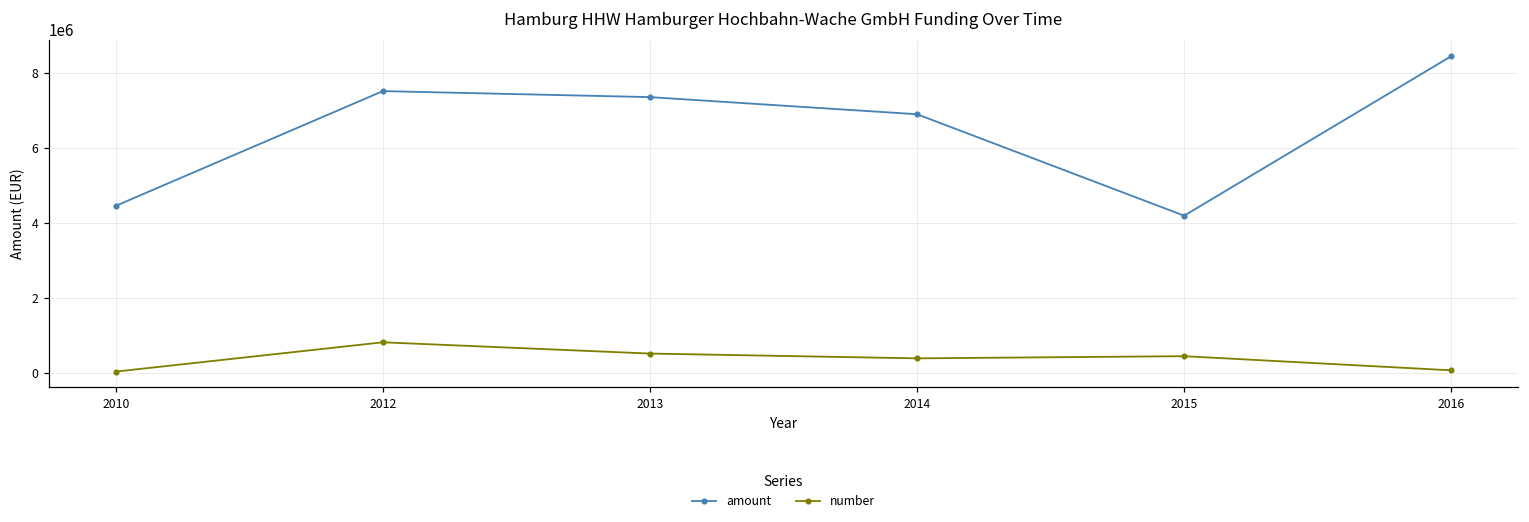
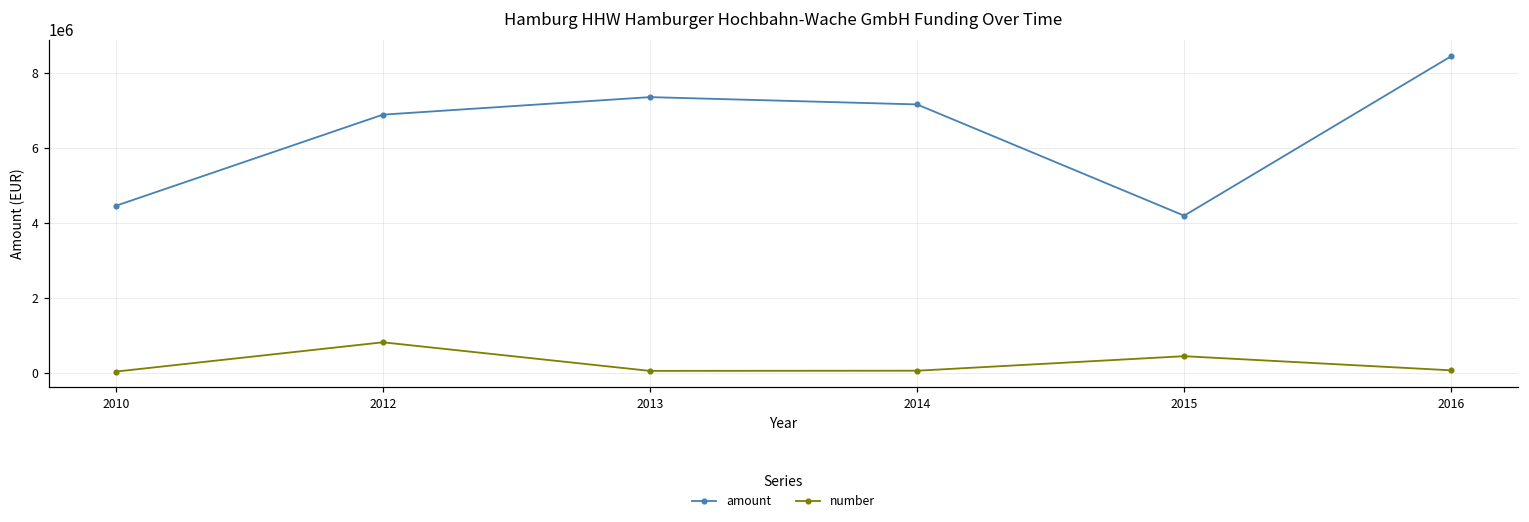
  {
    "amount": {
      "2010": 4500000,
-     "2012": 7500000,
+     "2012": 6900000,
      "2013": 7400000,
-     "2014": 6900000,
+     "2014": 7200000,
      "2015": 4200000,
      "2016": 8500000
    },
    "number": {
      "2010": 0,
      "2012": 800000,
-     "2013": 500000,
-     "2014": 400000,
+     "2013": 100000,
+     "2014": 100000,
      "2015": 500000,
      "2016": 100000
    }
  }
